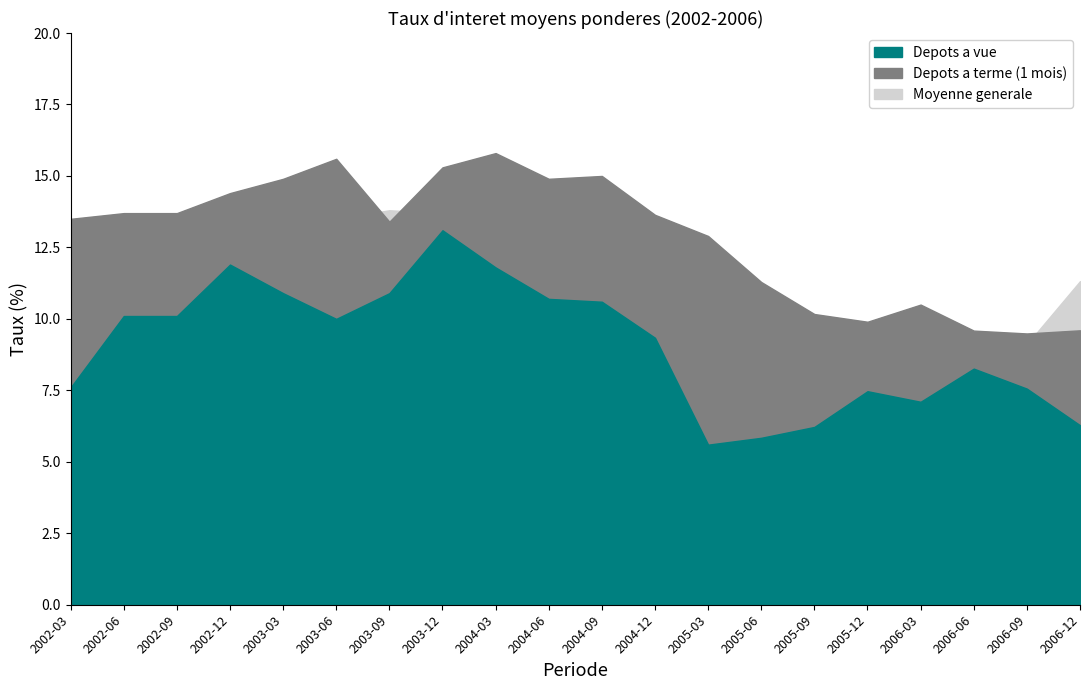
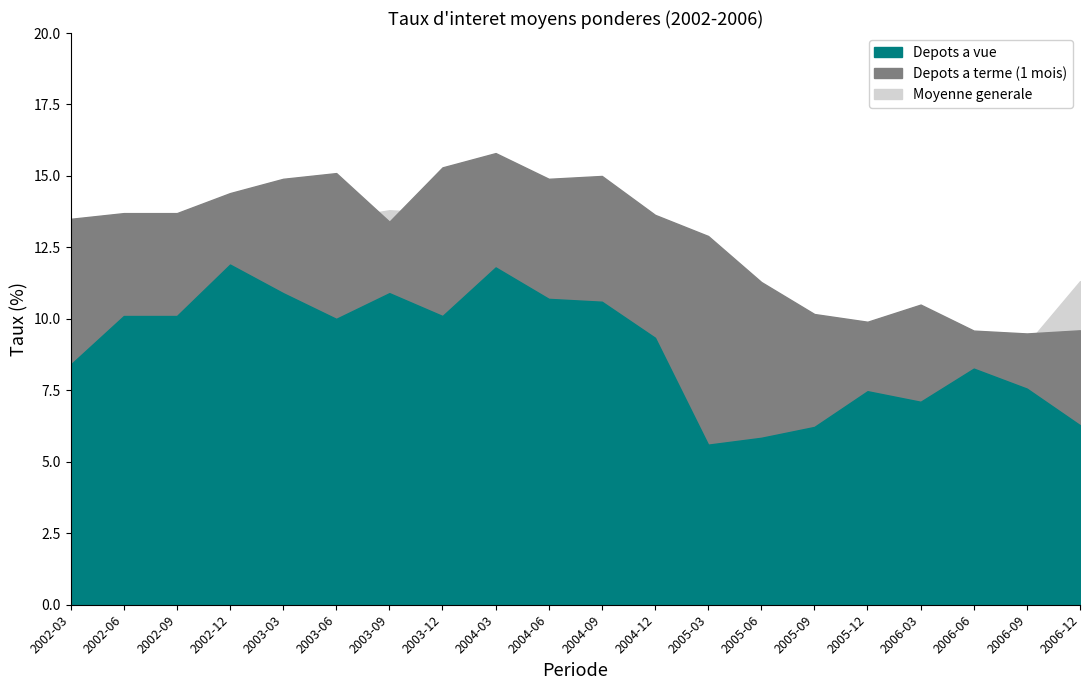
  {
    "Moyenne generale": {
      "2003-09": 13.8,
      "2006-12": 11.3
    },
    "Depots a terme (1 mois)": {
      "2002-03": 13.5,
      "2002-06": 13.7,
      "2002-09": 13.7,
      "2002-12": 14.4,
      "2003-03": 14.9,
-     "2003-06": 15.6,
+     "2003-06": 15.1,
      "2003-09": 13.4,
      "2003-12": 15.3,
      "2004-03": 15.8,
      "2004-06": 14.9,
      "2004-09": 15.0,
      "2004-12": 13.6,
      "2005-03": 12.9,
      "2005-06": 11.3,
      "2005-09": 10.2,
      "2005-12": 9.9,
      "2006-03": 10.5,
      "2006-06": 9.6,
      "2006-09": 9.5,
      "2006-12": 9.6
    },
    "Depots a vue": {
-     "2002-03": 7.6,
+     "2002-03": 8.4,
      "2002-06": 10.1,
      "2002-09": 10.1,
      "2002-12": 11.9,
      "2003-03": 10.9,
      "2003-06": 10.0,
      "2003-09": 10.9,
-     "2003-12": 13.1,
+     "2003-12": 10.1,
      "2004-03": 11.8,
      "2004-06": 10.7,
      "2004-09": 10.6,
      "2004-12": 9.3,
      "2005-03": 5.6,
      "2005-06": 5.8,
      "2005-09": 6.2,
      "2005-12": 7.5,
      "2006-03": 7.1,
      "2006-06": 8.3,
      "2006-09": 7.6,
      "2006-12": 6.3
    }
  }
